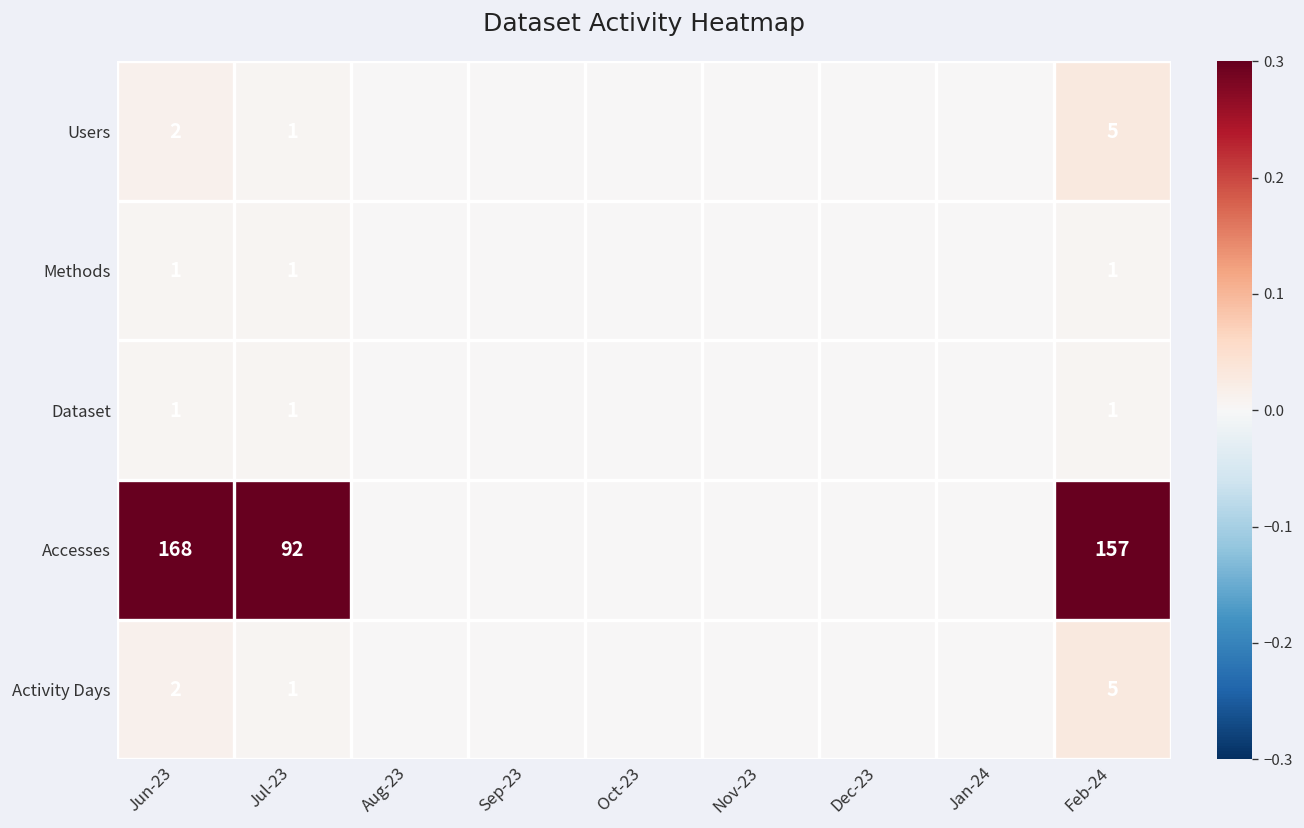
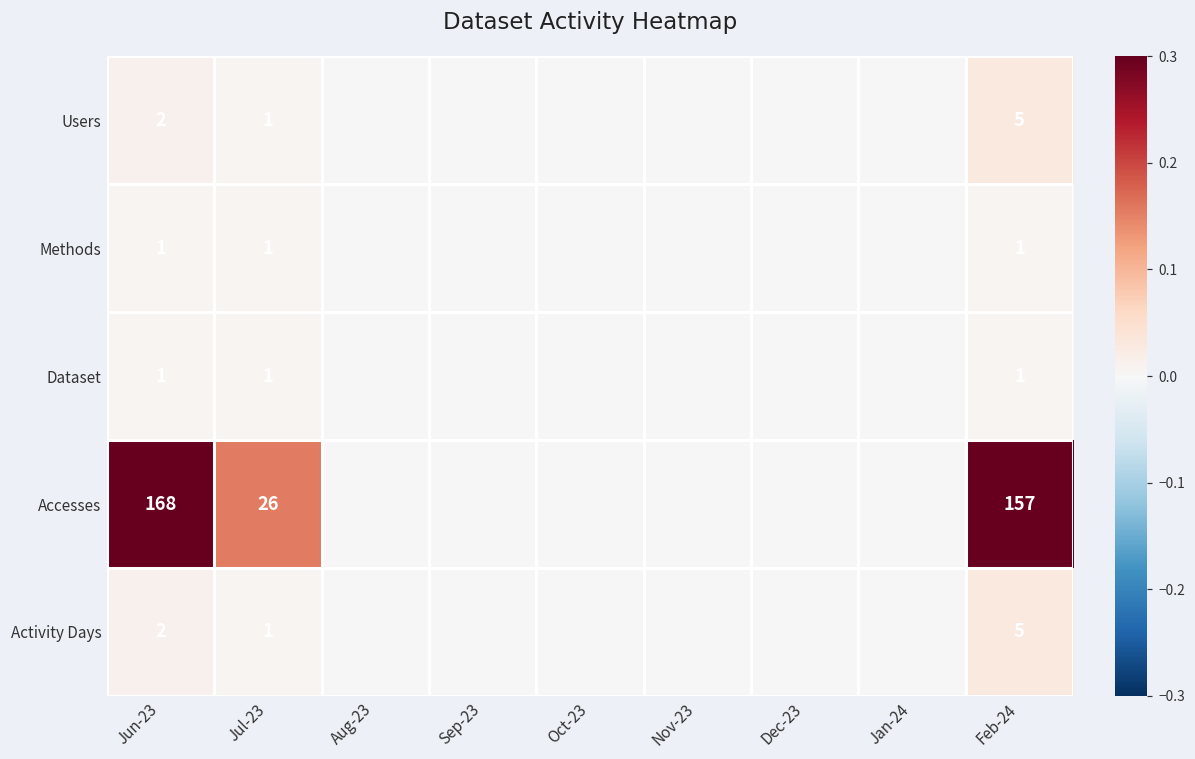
  {
    "Accesses": {
      "Jun-23": 168,
-     "Jul-23": 92,
+     "Jul-23": 26,
      "Feb-24": 157
    }
  }
